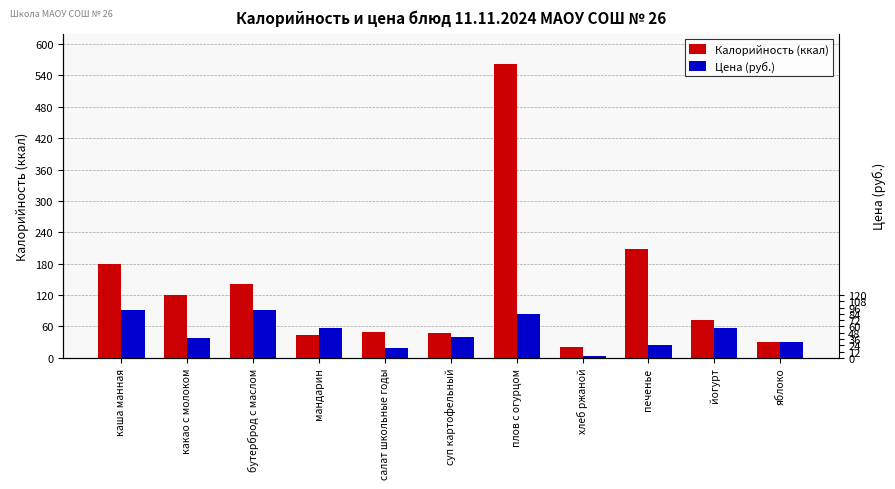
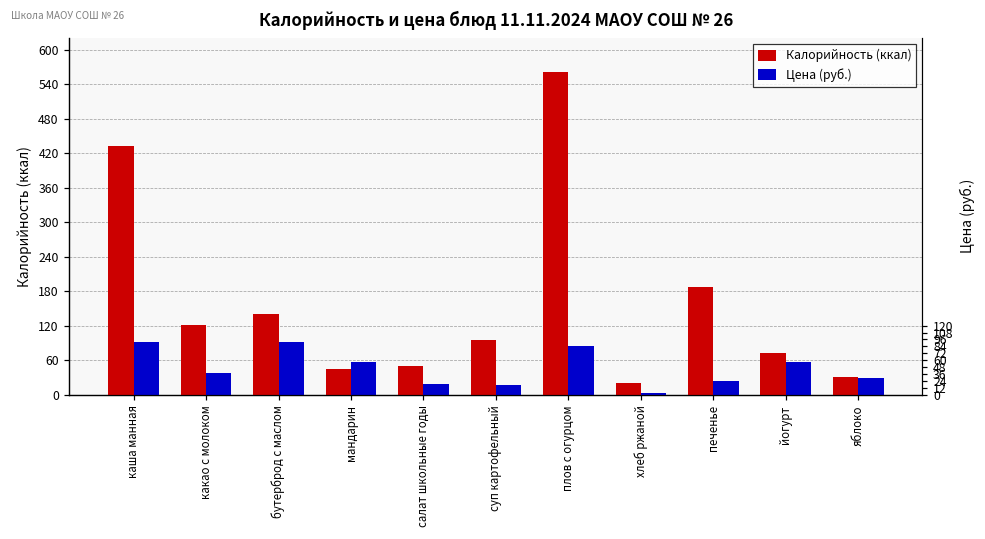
  {
    "Калорийность (ккал)": {
-     "каша манная": 180,
+     "каша манная": 430,
      "какао с молоком": 120,
      "бутерброд с маслом": 140,
      "мандарин": 40,
      "салат школьные годы": 50,
-     "суп картофельный": 50,
+     "суп картофельный": 100,
      "плов с огурцом": 560,
      "хлеб ржаной": 20,
-     "печенье": 210,
+     "печенье": 190,
      "йогурт": 70,
      "яблоко": 30
    },
    "Цена (руб.)": {
      "каша манная": 90,
      "какао с молоком": 40,
      "бутерброд с маслом": 90,
      "мандарин": 60,
      "салат школьные годы": 20,
-     "суп картофельный": 40,
+     "суп картофельный": 20,
      "плов с огурцом": 80,
      "печенье": 20,
      "йогурт": 60,
      "яблоко": 30
    }
  }
